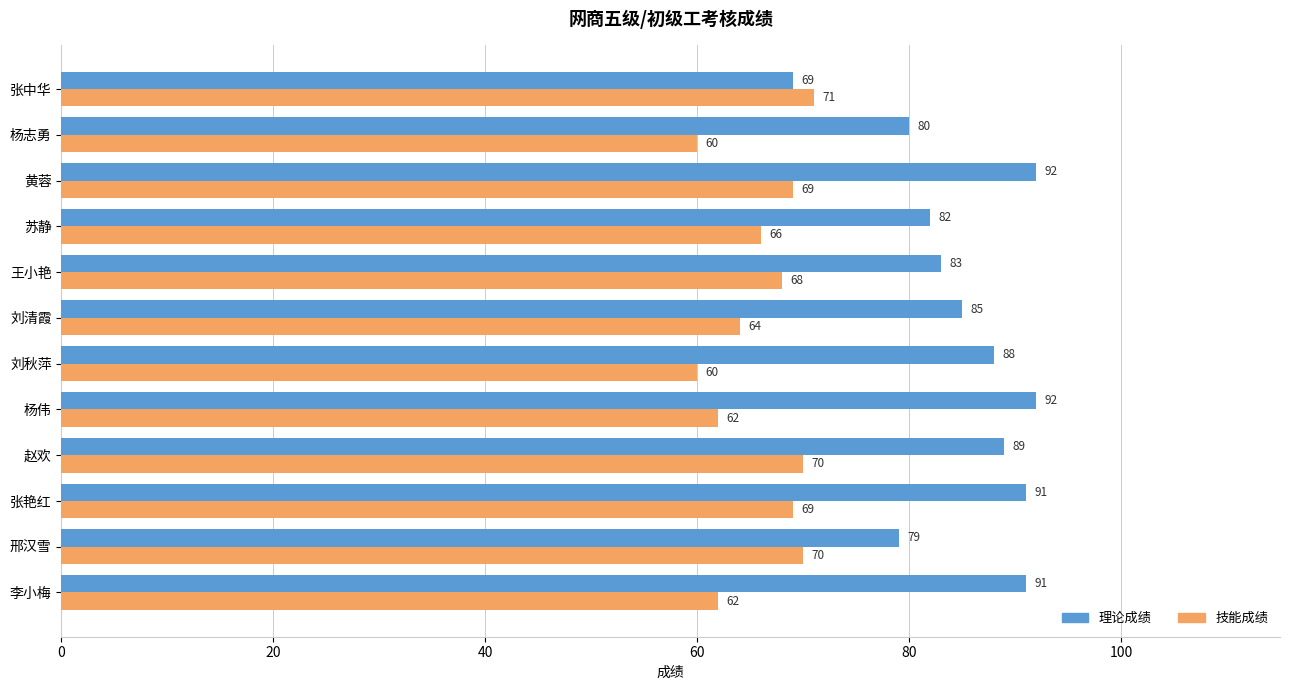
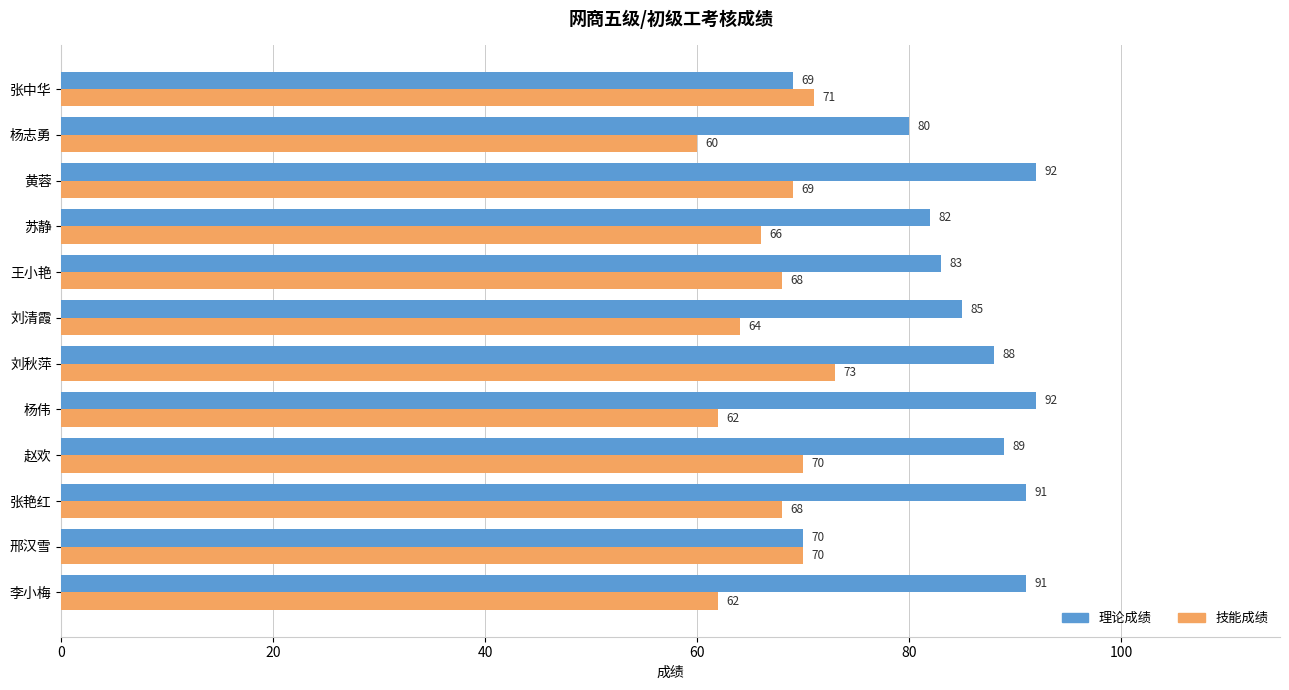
  {
    "理论成绩": {
      "张中华": 69,
      "杨志勇": 80,
      "黄蓉": 92,
      "苏静": 82,
      "王小艳": 83,
      "刘清霞": 85,
      "刘秋萍": 88,
      "杨伟": 92,
      "赵欢": 89,
      "张艳红": 91,
-     "邢汉雪": 79,
+     "邢汉雪": 70,
      "李小梅": 91
    },
    "技能成绩": {
      "张中华": 71,
      "杨志勇": 60,
      "黄蓉": 69,
      "苏静": 66,
      "王小艳": 68,
      "刘清霞": 64,
-     "刘秋萍": 60,
+     "刘秋萍": 73,
      "杨伟": 62,
      "赵欢": 70,
-     "张艳红": 69,
+     "张艳红": 68,
      "邢汉雪": 70,
      "李小梅": 62
    }
  }
